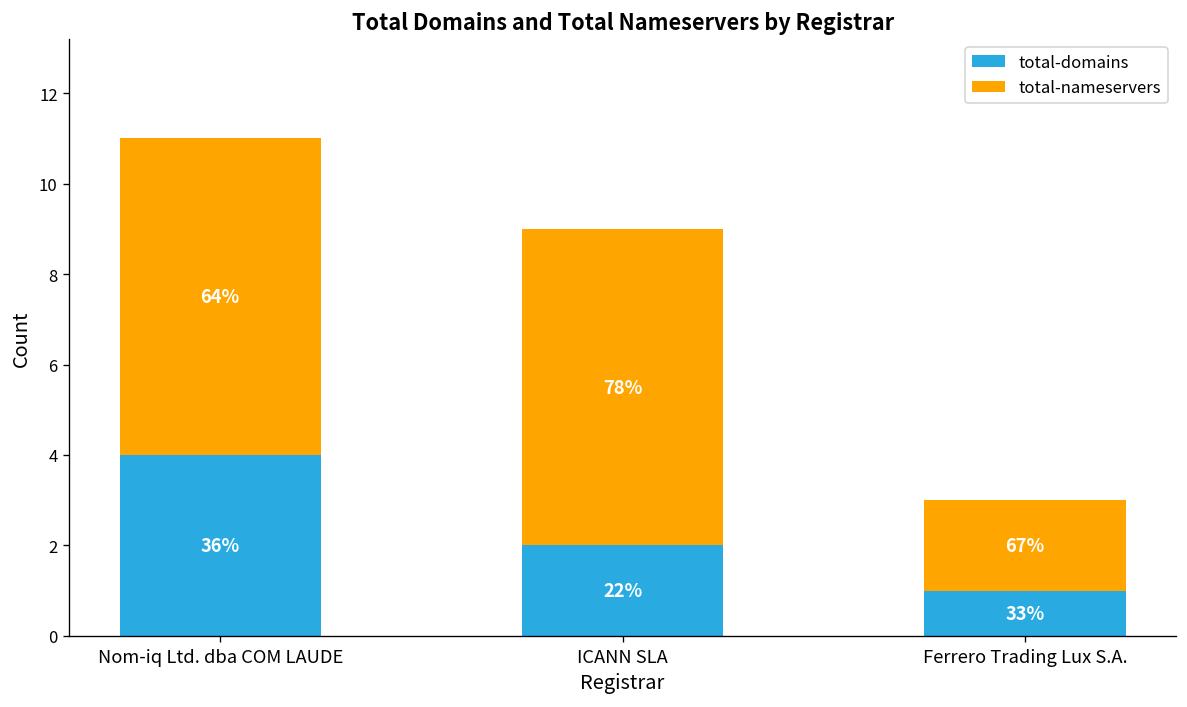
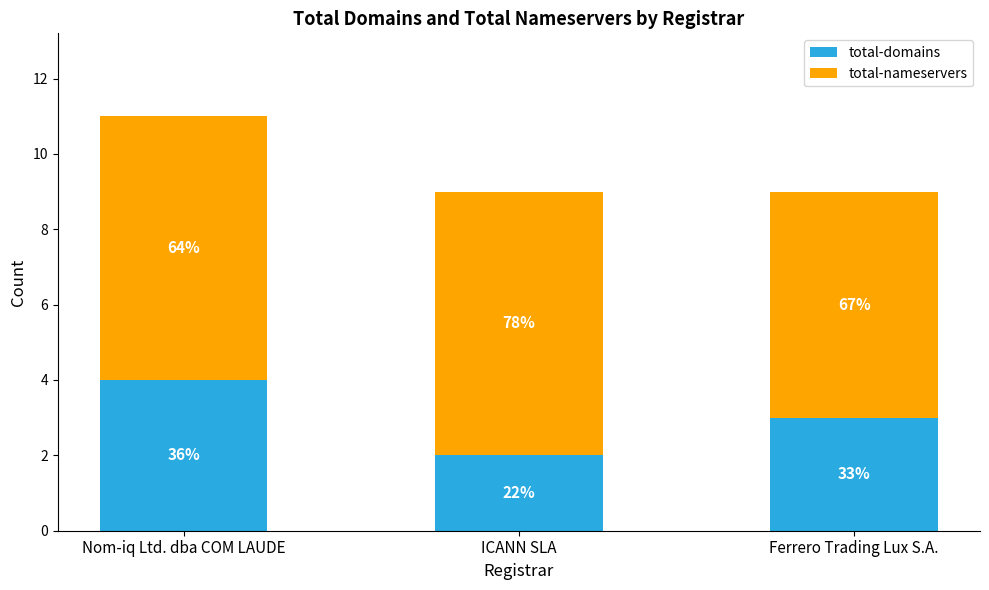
  {
    "total-domains": {
-     "Ferrero Trading Lux S.A.": 1
+     "Ferrero Trading Lux S.A.": 3
    },
    "total-nameservers": {
-     "Ferrero Trading Lux S.A.": 2
+     "Ferrero Trading Lux S.A.": 6
    }
  }
